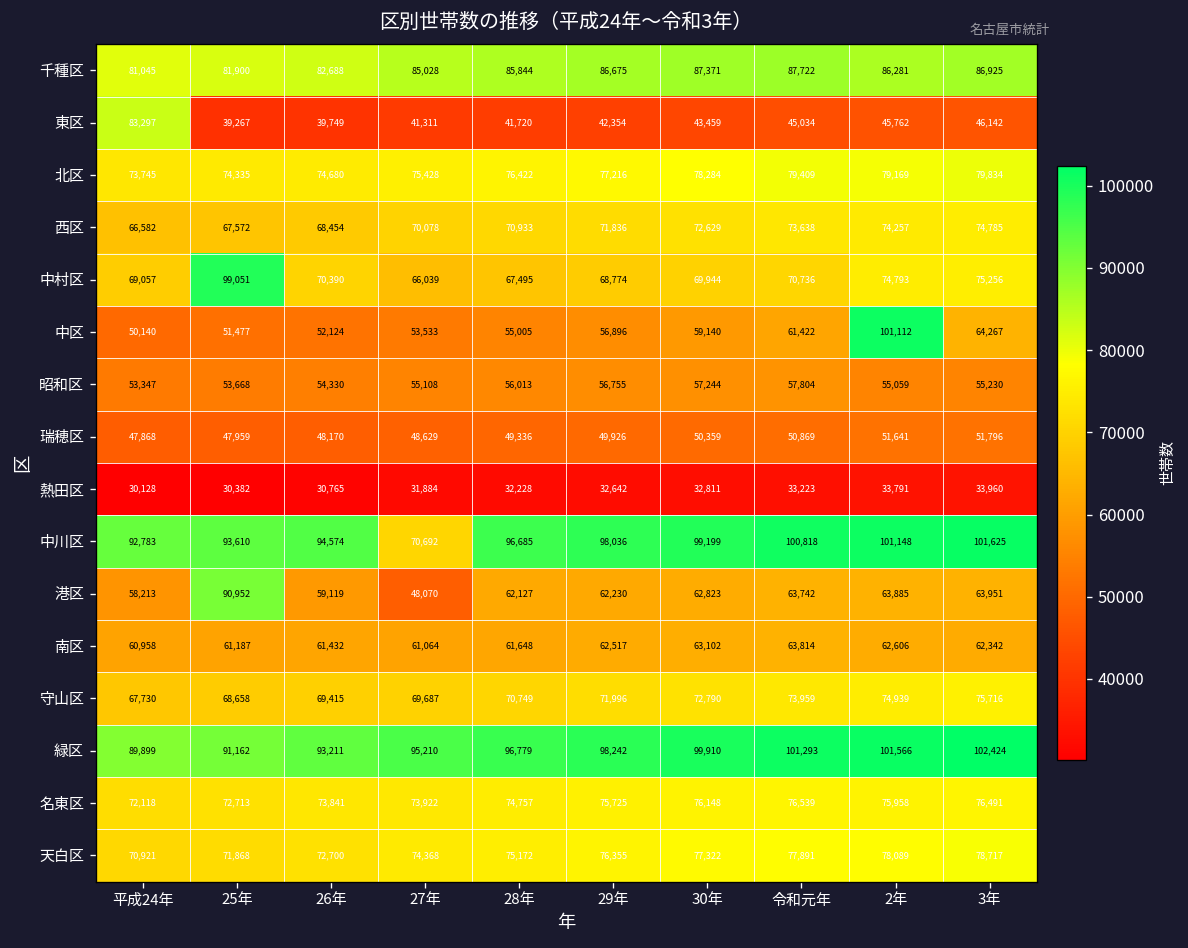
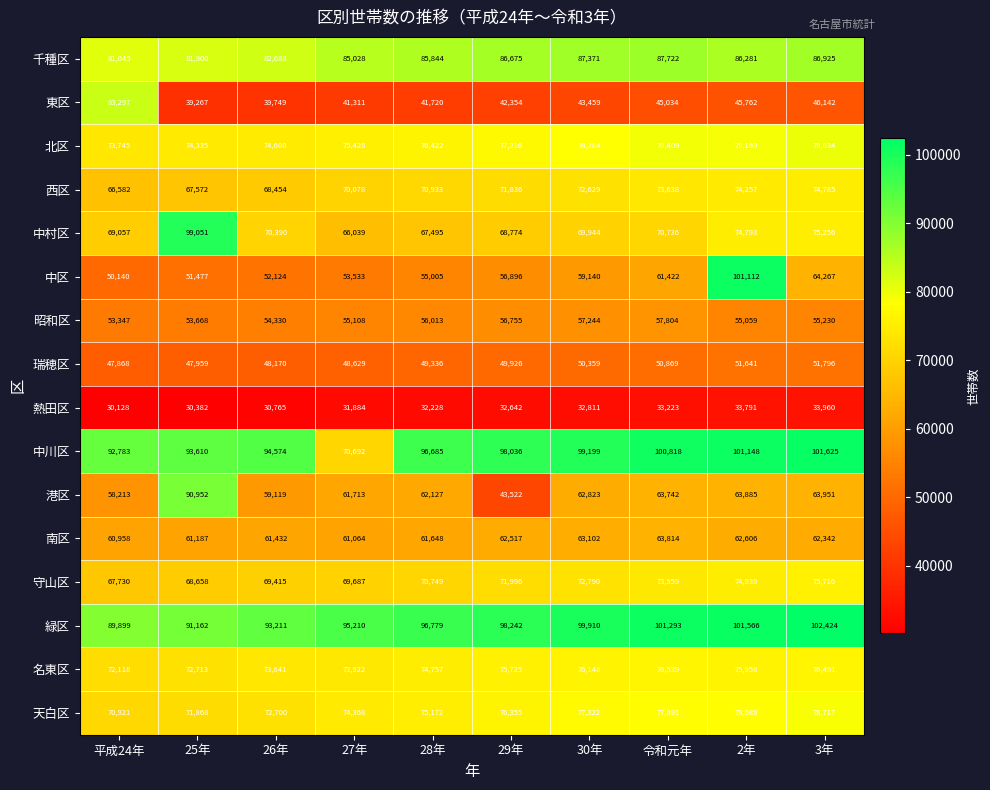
  {
    "千種区": {
      "平成24年": "81,045",
      "25年": "81,900",
      "26年": "82,688",
      "27年": "85,028",
      "28年": "85,844",
      "29年": "86,675",
      "30年": "87,371",
      "令和元年": "87,722",
      "2年": "86,281",
      "3年": "86,925"
    },
    "東区": {
      "平成24年": "83,297",
      "25年": "39,267",
      "26年": "39,749",
      "27年": "41,311",
      "28年": "41,720",
      "29年": "42,354",
      "30年": "43,459",
      "令和元年": "45,034",
      "2年": "45,762",
      "3年": "46,142"
    },
    "北区": {
      "平成24年": "73,745",
      "25年": "74,335",
      "26年": "74,680",
      "27年": "75,428",
      "28年": "76,422",
      "29年": "77,216",
      "30年": "78,284",
      "令和元年": "79,409",
      "2年": "79,169",
      "3年": "79,834"
    },
    "西区": {
      "平成24年": "66,582",
      "25年": "67,572",
      "26年": "68,454",
      "27年": "70,078",
      "28年": "70,933",
      "29年": "71,836",
      "30年": "72,629",
      "令和元年": "73,638",
      "2年": "74,257",
      "3年": "74,785"
    },
    "中村区": {
      "平成24年": "69,057",
      "25年": "99,051",
      "26年": "70,390",
      "27年": "66,039",
      "28年": "67,495",
      "29年": "68,774",
      "30年": "69,944",
      "令和元年": "70,736",
      "2年": "74,793",
      "3年": "75,256"
    },
    "中区": {
      "平成24年": "50,140",
      "25年": "51,477",
      "26年": "52,124",
      "27年": "53,533",
      "28年": "55,005",
      "29年": "56,896",
      "30年": "59,140",
      "令和元年": "61,422",
      "2年": "101,112",
      "3年": "64,267"
    },
    "昭和区": {
      "平成24年": "53,347",
      "25年": "53,668",
      "26年": "54,330",
      "27年": "55,108",
      "28年": "56,013",
      "29年": "56,755",
      "30年": "57,244",
      "令和元年": "57,804",
      "2年": "55,059",
      "3年": "55,230"
    },
    "瑞穂区": {
      "平成24年": "47,868",
      "25年": "47,959",
      "26年": "48,170",
      "27年": "48,629",
      "28年": "49,336",
      "29年": "49,926",
      "30年": "50,359",
      "令和元年": "50,869",
      "2年": "51,641",
      "3年": "51,796"
    },
    "熱田区": {
      "平成24年": "30,128",
      "25年": "30,382",
      "26年": "30,765",
      "27年": "31,884",
      "28年": "32,228",
      "29年": "32,642",
      "30年": "32,811",
      "令和元年": "33,223",
      "2年": "33,791",
      "3年": "33,960"
    },
    "中川区": {
      "平成24年": "92,783",
      "25年": "93,610",
      "26年": "94,574",
      "27年": "70,692",
      "28年": "96,685",
      "29年": "98,036",
      "30年": "99,199",
      "令和元年": "100,818",
      "2年": "101,148",
      "3年": "101,625"
    },
    "港区": {
      "平成24年": "58,213",
      "25年": "90,952",
      "26年": "59,119",
-     "27年": "48,070",
+     "27年": "61,713",
      "28年": "62,127",
-     "29年": "62,230",
+     "29年": "43,522",
      "30年": "62,823",
      "令和元年": "63,742",
      "2年": "63,885",
      "3年": "63,951"
    },
    "南区": {
      "平成24年": "60,958",
      "25年": "61,187",
      "26年": "61,432",
      "27年": "61,064",
      "28年": "61,648",
      "29年": "62,517",
      "30年": "63,102",
      "令和元年": "63,814",
      "2年": "62,606",
      "3年": "62,342"
    },
    "守山区": {
      "平成24年": "67,730",
      "25年": "68,658",
      "26年": "69,415",
      "27年": "69,687",
      "28年": "70,749",
      "29年": "71,996",
      "30年": "72,790",
      "令和元年": "73,959",
      "2年": "74,939",
      "3年": "75,716"
    },
    "緑区": {
      "平成24年": "89,899",
      "25年": "91,162",
      "26年": "93,211",
      "27年": "95,210",
      "28年": "96,779",
      "29年": "98,242",
      "30年": "99,910",
      "令和元年": "101,293",
      "2年": "101,566",
      "3年": "102,424"
    },
    "名東区": {
      "平成24年": "72,118",
      "25年": "72,713",
      "26年": "73,841",
      "27年": "73,922",
      "28年": "74,757",
      "29年": "75,725",
      "30年": "76,148",
      "令和元年": "76,539",
      "2年": "75,958",
      "3年": "76,491"
    },
    "天白区": {
      "平成24年": "70,921",
      "25年": "71,868",
      "26年": "72,700",
      "27年": "74,368",
      "28年": "75,172",
      "29年": "76,355",
      "30年": "77,322",
      "令和元年": "77,891",
      "2年": "78,089",
      "3年": "78,717"
    }
  }
